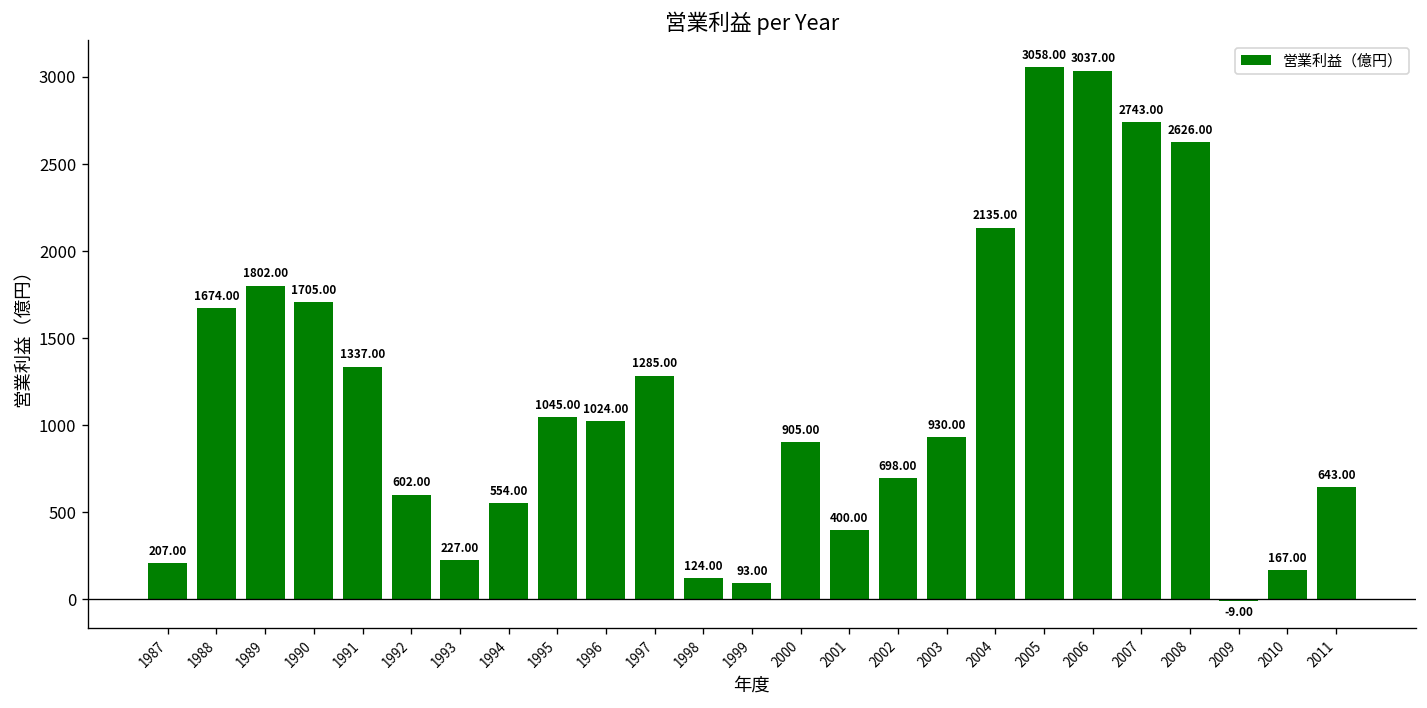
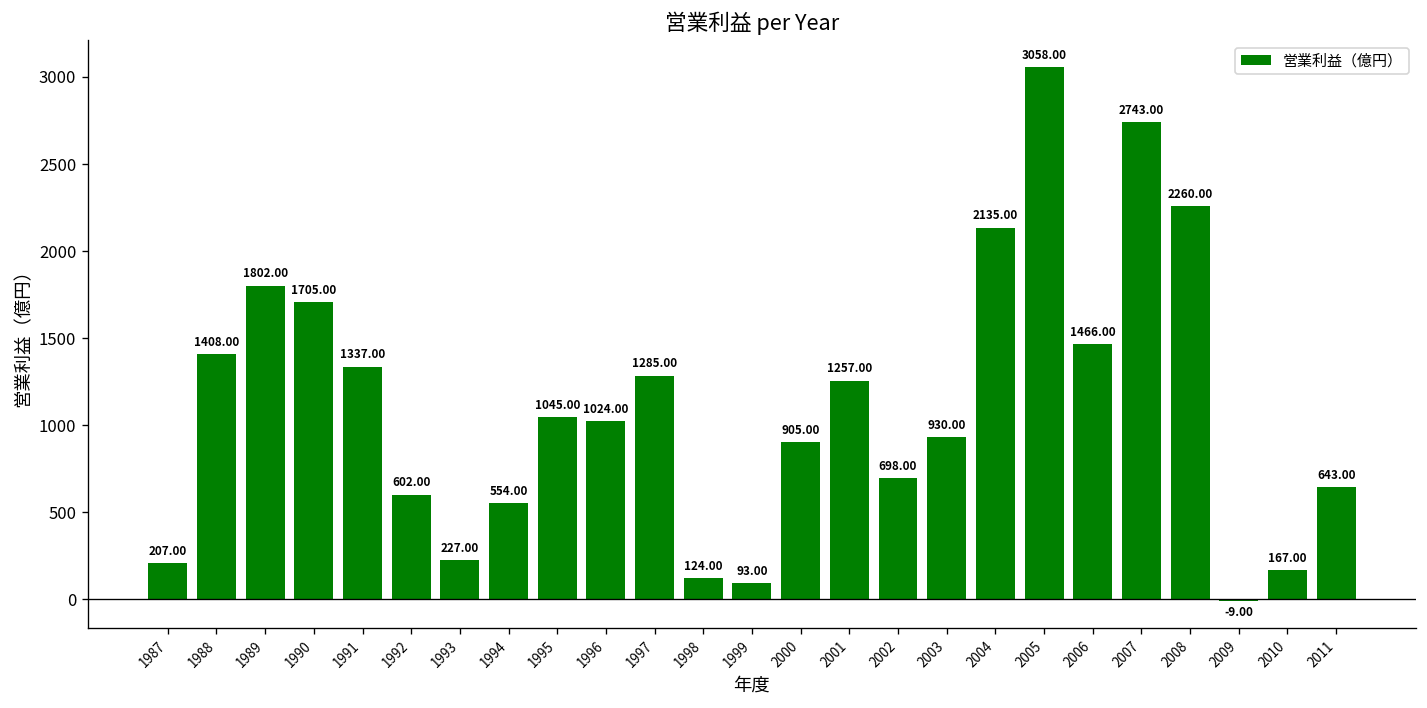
  {
    "1987": 207.00,
-   "1988": 1674.00,
+   "1988": 1408.00,
    "1989": 1802.00,
    "1990": 1705.00,
    "1991": 1337.00,
    "1992": 602.00,
    "1993": 227.00,
    "1994": 554.00,
    "1995": 1045.00,
    "1996": 1024.00,
    "1997": 1285.00,
    "1998": 124.00,
    "1999": 93.00,
    "2000": 905.00,
-   "2001": 400.00,
+   "2001": 1257.00,
    "2002": 698.00,
    "2003": 930.00,
    "2004": 2135.00,
    "2005": 3058.00,
-   "2006": 3037.00,
+   "2006": 1466.00,
    "2007": 2743.00,
-   "2008": 2626.00,
+   "2008": 2260.00,
    "2009": -9.00,
    "2010": 167.00,
    "2011": 643.00
  }
